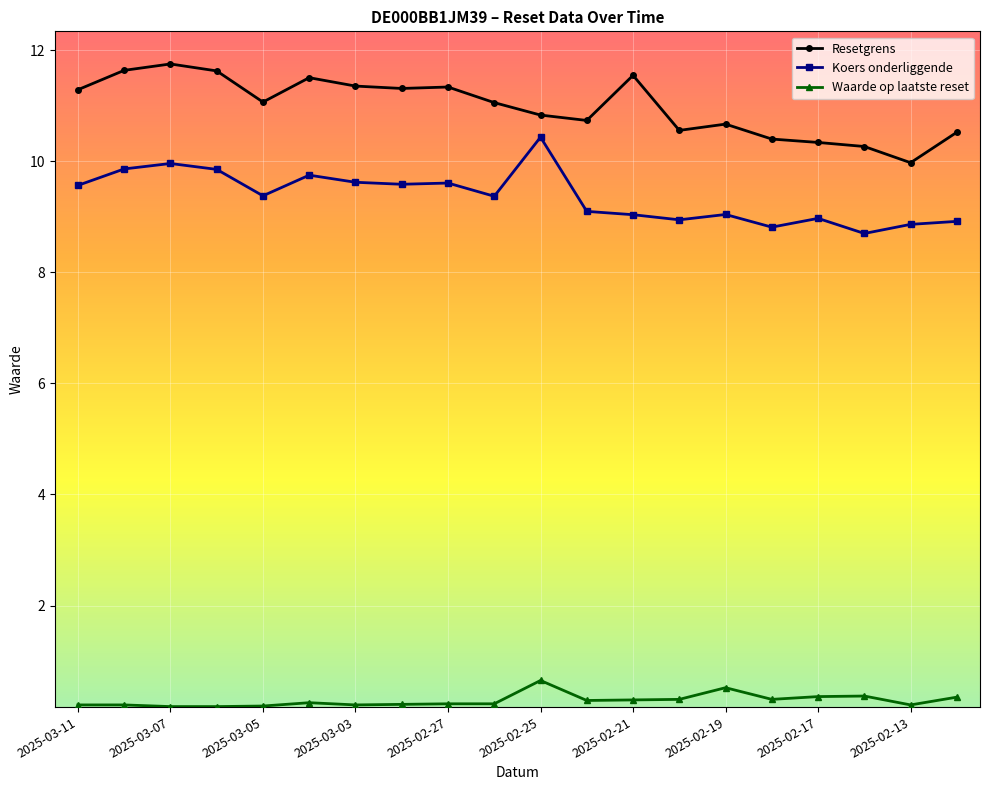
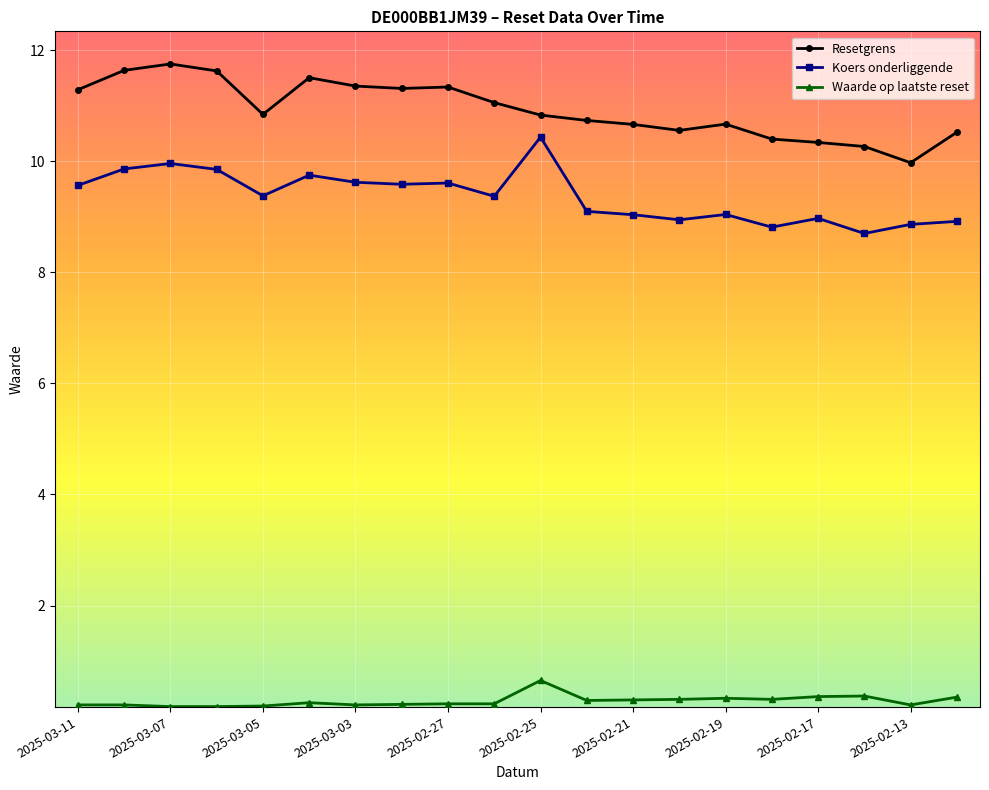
  {
    "Resetgrens": {
      "2025-03-11": 11.3,
      "2025-03-07": 11.8,
-     "2025-03-05": 11.1,
+     "2025-03-05": 10.8,
      "2025-03-03": 11.4,
      "2025-02-27": 11.3,
      "2025-02-25": 10.8,
-     "2025-02-21": 11.5,
+     "2025-02-21": 10.7,
      "2025-02-19": 10.7,
      "2025-02-17": 10.3,
      "2025-02-13": 10.0
    },
    "Koers onderliggende": {
      "2025-03-11": 9.6,
      "2025-03-07": 10.0,
      "2025-03-05": 9.4,
      "2025-03-03": 9.6,
      "2025-02-27": 9.6,
      "2025-02-25": 10.4,
      "2025-02-21": 9.0,
      "2025-02-19": 9.0,
      "2025-02-17": 9.0,
      "2025-02-13": 8.9
    },
    "Waarde op laatste reset": {
      "2025-03-11": 0.2,
      "2025-03-07": 0.2,
      "2025-03-05": 0.2,
      "2025-03-03": 0.2,
      "2025-02-27": 0.2,
      "2025-02-25": 0.7,
      "2025-02-21": 0.3,
-     "2025-02-19": 0.5,
+     "2025-02-19": 0.3,
      "2025-02-17": 0.4,
      "2025-02-13": 0.2
    }
  }
